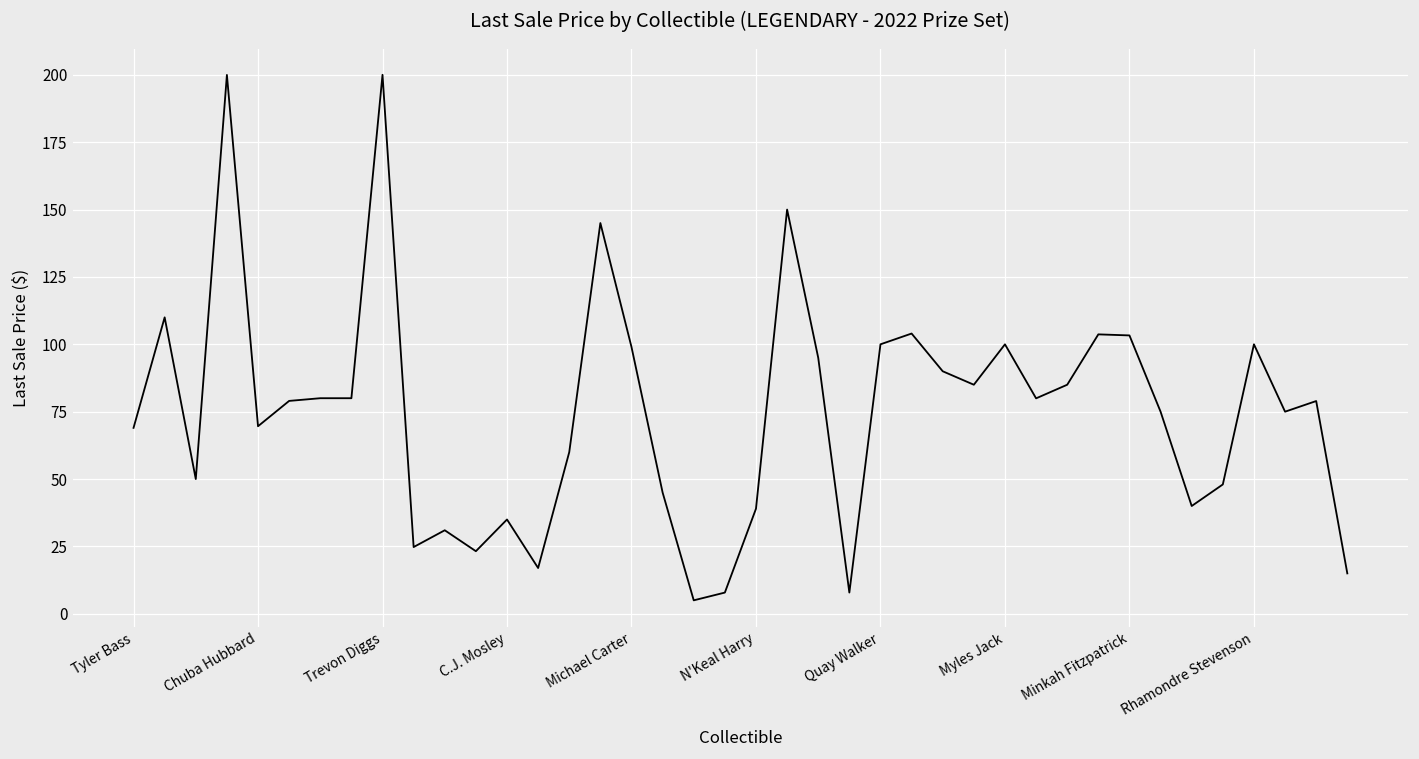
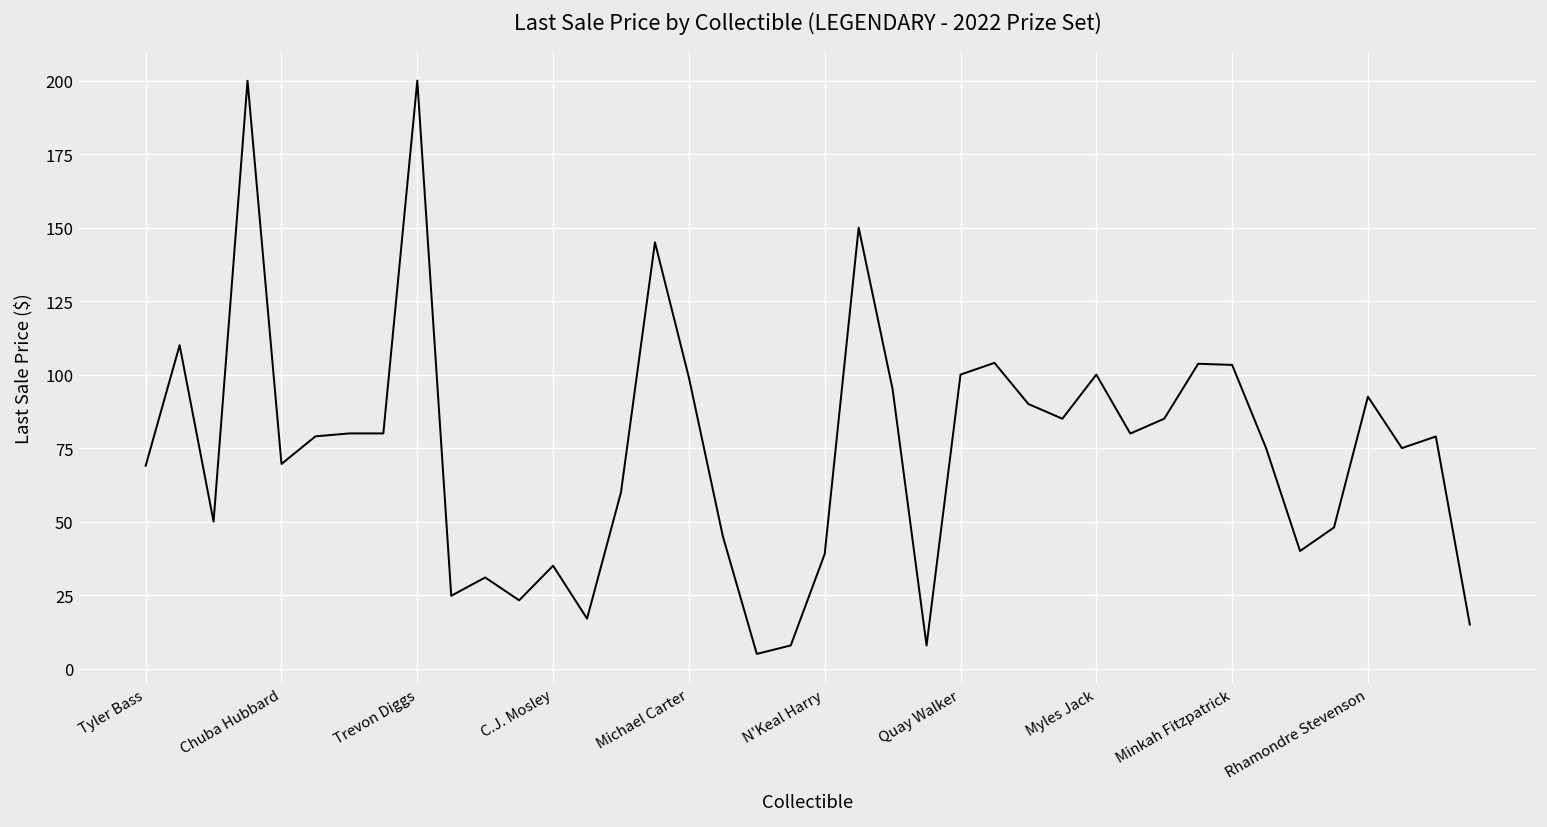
  {
    "Tyler Bass": 69,
    "Chuba Hubbard": 70,
    "Trevon Diggs": 200,
    "C.J. Mosley": 35,
    "Michael Carter": 99,
    "N'Keal Harry": 39,
    "Quay Walker": 100,
    "Myles Jack": 100,
    "Minkah Fitzpatrick": 103,
-   "Rhamondre Stevenson": 100
+   "Rhamondre Stevenson": 93
  }
